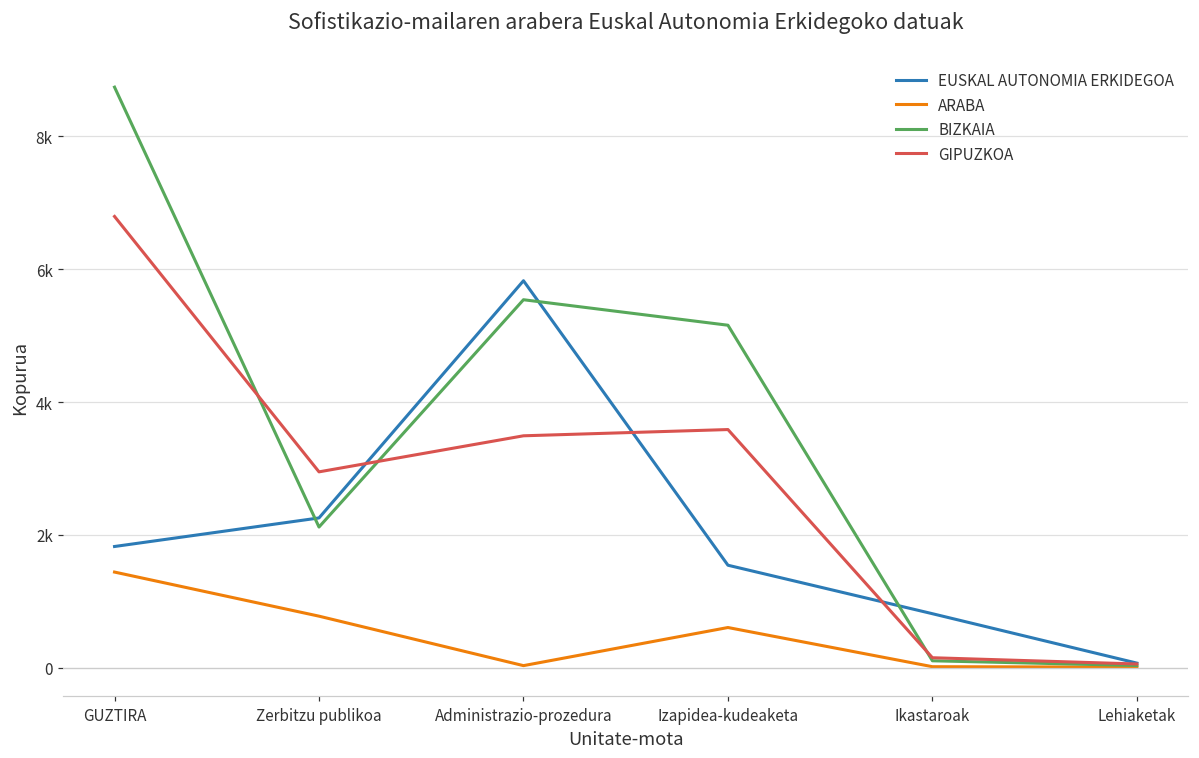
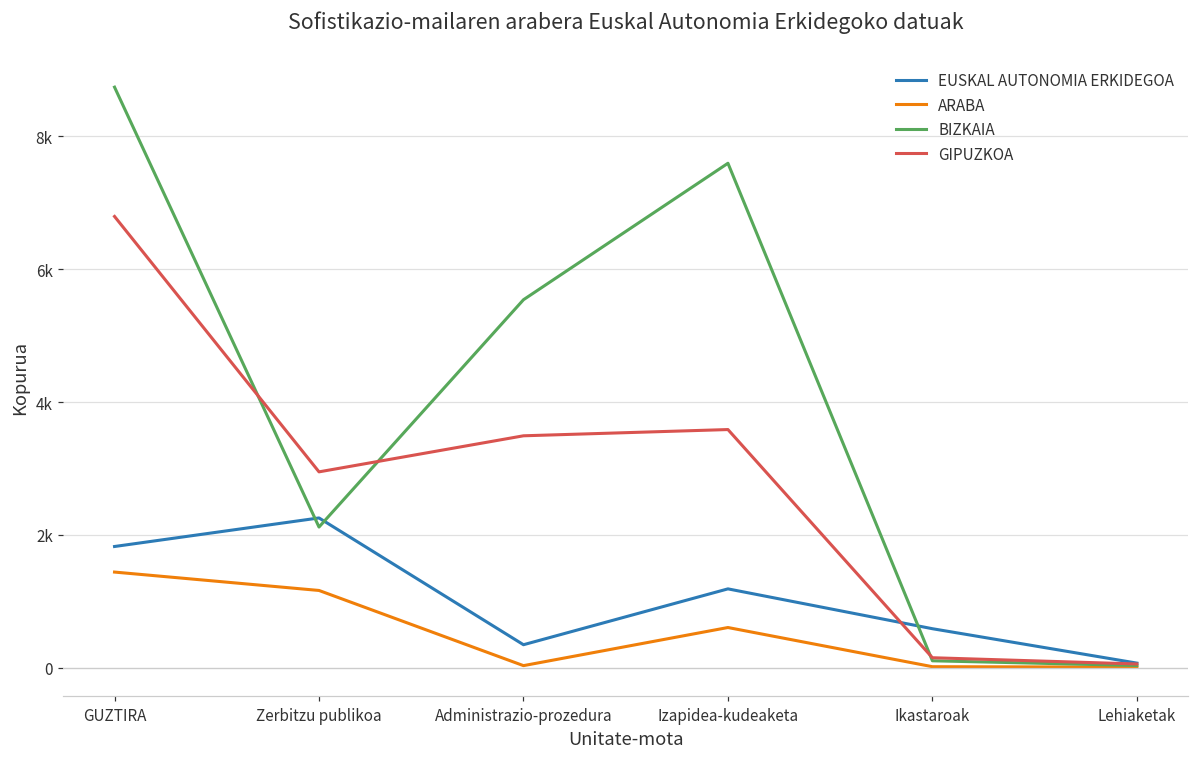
  {
    "EUSKAL AUTONOMIA ERKIDEGOA": {
      "GUZTIRA": 1800,
      "Zerbitzu publikoa": 2300,
-     "Administrazio-prozedura": 5800,
-     "Izapidea-kudeaketa": 1500,
-     "Ikastaroak": 800
+     "Administrazio-prozedura": 300,
+     "Izapidea-kudeaketa": 1200,
+     "Ikastaroak": 600
    },
    "ARABA": {
      "GUZTIRA": 1400,
-     "Zerbitzu publikoa": 800,
+     "Zerbitzu publikoa": 1200,
      "Administrazio-prozedura": 0,
      "Izapidea-kudeaketa": 600,
      "Ikastaroak": 0
    },
    "BIZKAIA": {
      "GUZTIRA": 8700,
      "Zerbitzu publikoa": 2100,
      "Administrazio-prozedura": 5500,
-     "Izapidea-kudeaketa": 5200,
+     "Izapidea-kudeaketa": 7600,
      "Ikastaroak": 100
    },
    "GIPUZKOA": {
      "GUZTIRA": 6800,
      "Zerbitzu publikoa": 3000,
      "Administrazio-prozedura": 3500,
      "Izapidea-kudeaketa": 3600,
      "Ikastaroak": 200
    }
  }
